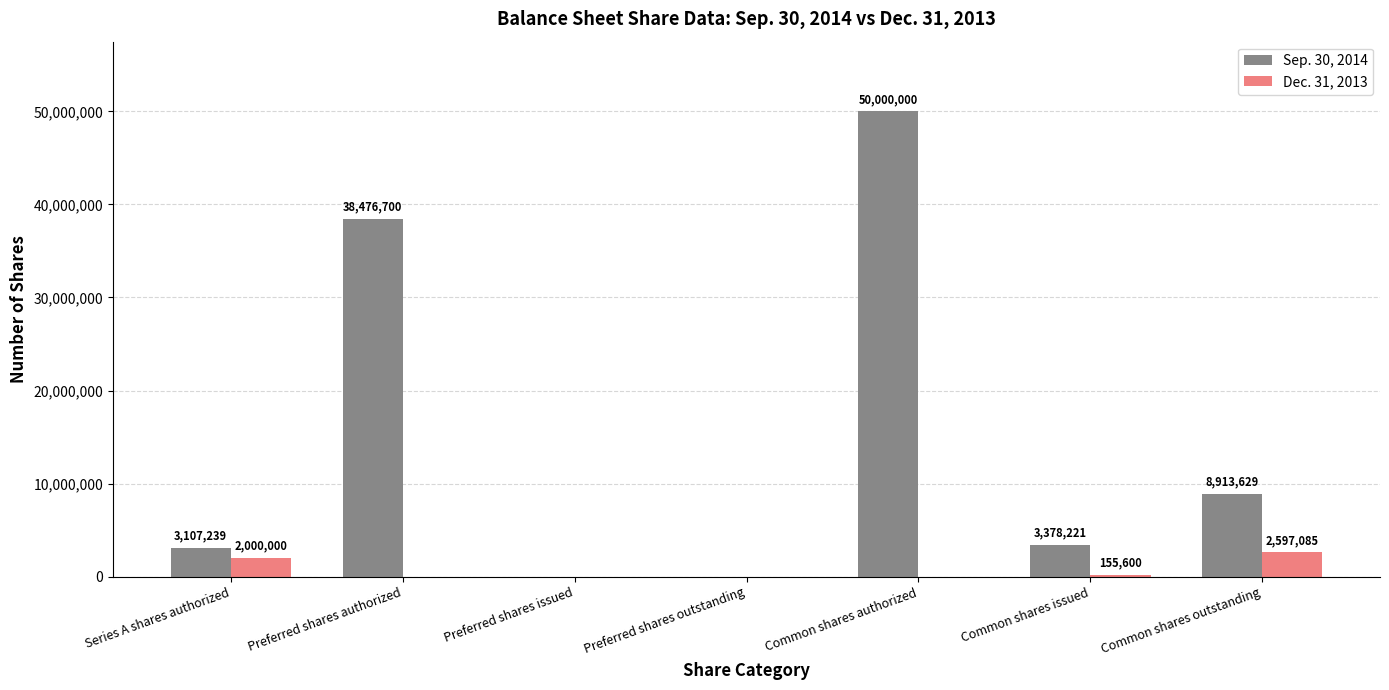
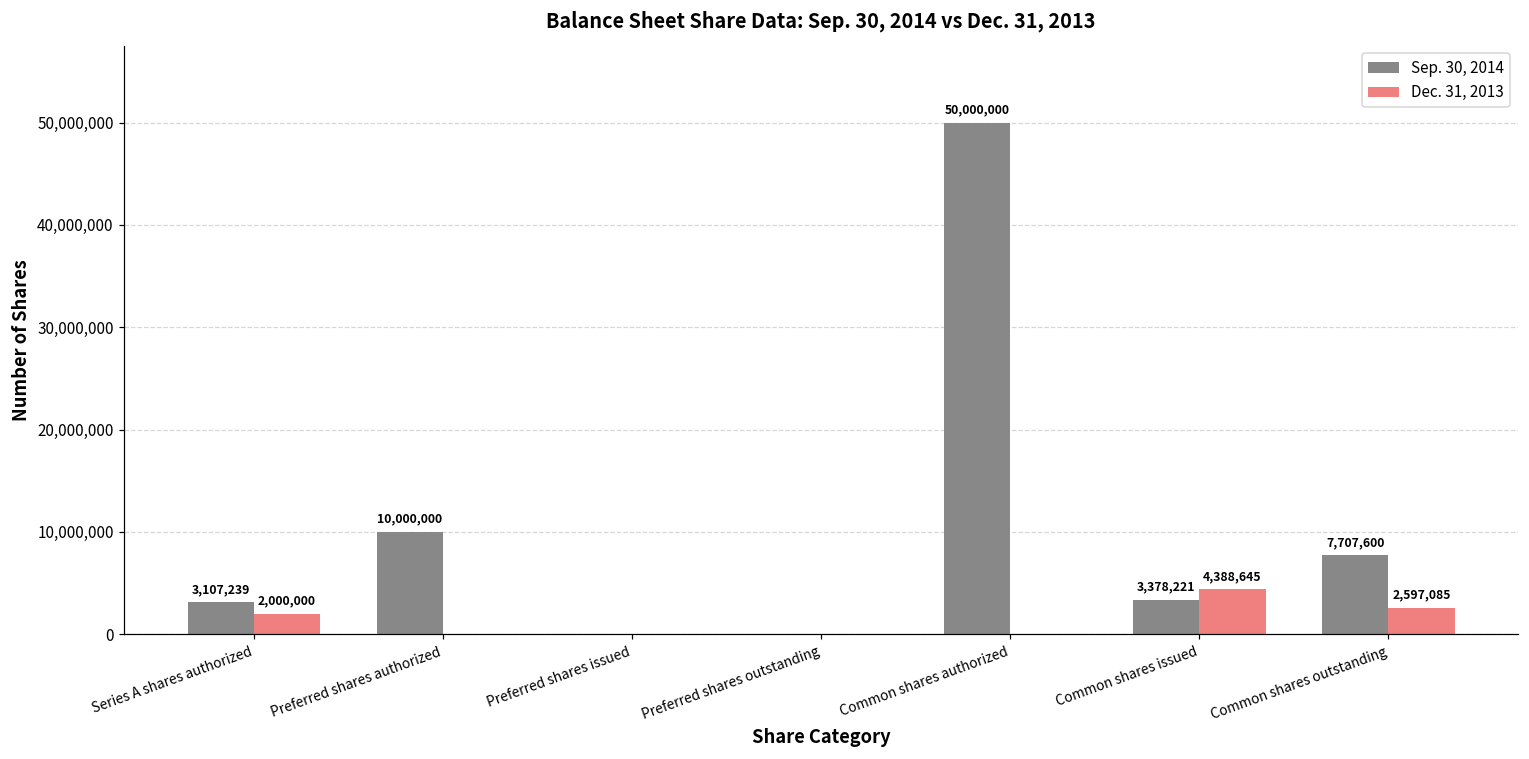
  {
    "Sep. 30, 2014": {
      "Series A shares authorized": "3,107,239",
-     "Preferred shares authorized": "38,476,700",
+     "Preferred shares authorized": "10,000,000",
      "Common shares authorized": "50,000,000",
      "Common shares issued": "3,378,221",
-     "Common shares outstanding": "8,913,629"
+     "Common shares outstanding": "7,707,600"
    },
    "Dec. 31, 2013": {
      "Series A shares authorized": "2,000,000",
-     "Common shares issued": "155,600",
+     "Common shares issued": "4,388,645",
      "Common shares outstanding": "2,597,085"
    }
  }
